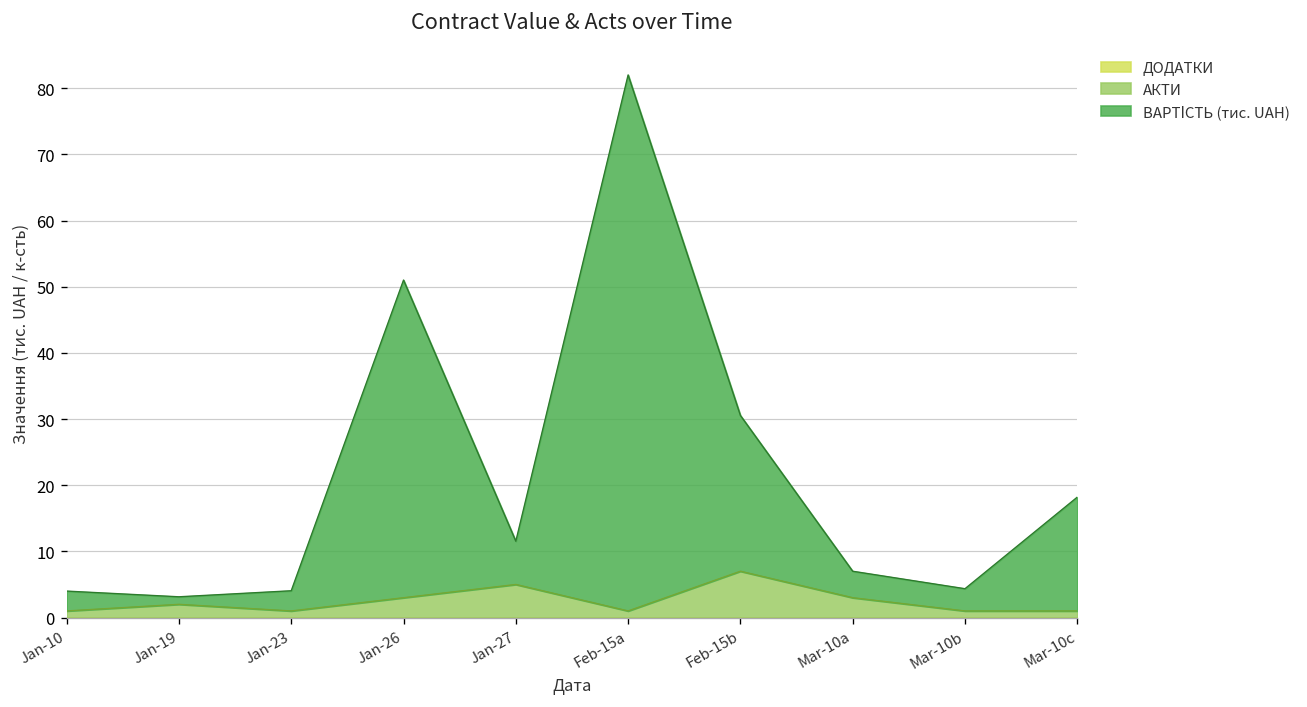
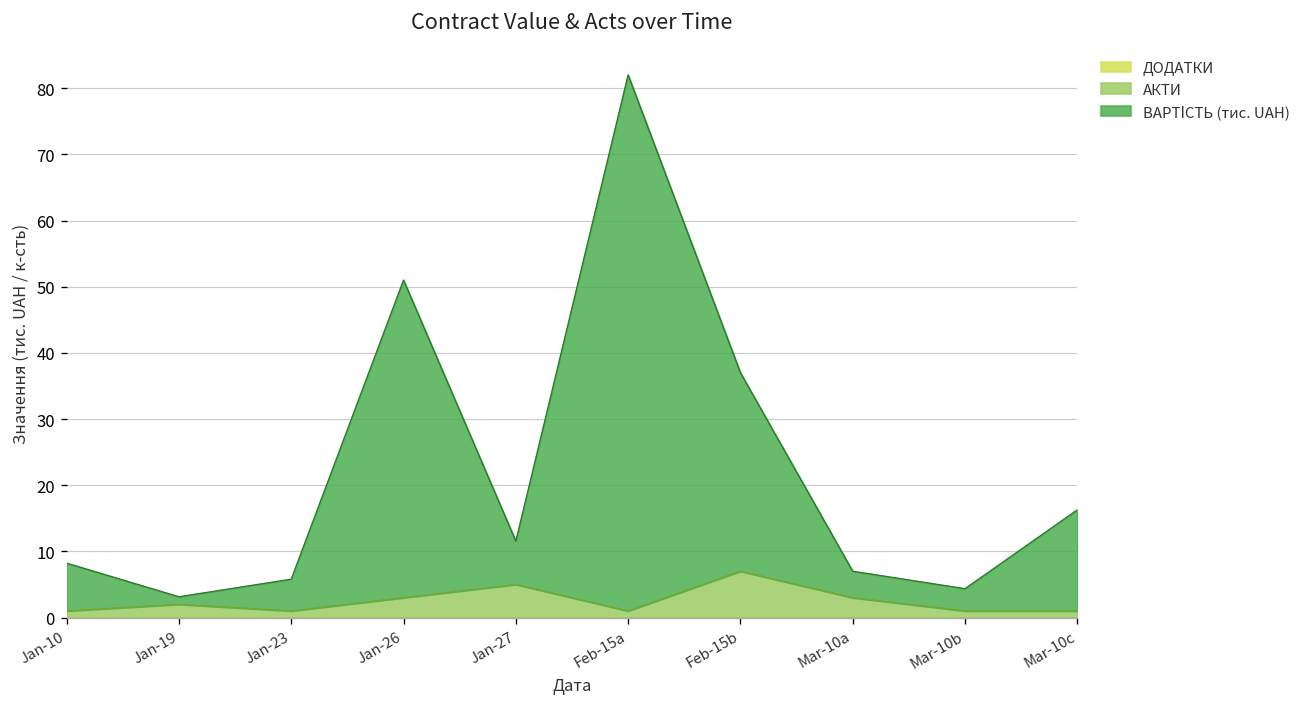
  {
    "ДОДАТКИ": {
      "Jan-10": 0,
      "Jan-19": 0,
      "Jan-23": 0,
      "Jan-26": 0,
      "Jan-27": 0,
      "Feb-15a": 0,
      "Feb-15b": 0,
      "Mar-10a": 0,
      "Mar-10b": 0,
      "Mar-10c": 0
    },
    "АКТИ": {
      "Jan-10": 1,
      "Jan-19": 2,
      "Jan-23": 1,
      "Jan-26": 3,
      "Jan-27": 5,
      "Feb-15a": 1,
      "Feb-15b": 7,
      "Mar-10a": 3,
      "Mar-10b": 1,
      "Mar-10c": 1
    },
    "ВАРТІСТЬ (тис. UAH)": {
-     "Jan-10": 3,
+     "Jan-10": 7,
      "Jan-19": 1,
-     "Jan-23": 3,
+     "Jan-23": 5,
      "Jan-26": 48,
      "Jan-27": 7,
      "Feb-15a": 81,
-     "Feb-15b": 24,
+     "Feb-15b": 30,
      "Mar-10a": 4,
      "Mar-10b": 3,
-     "Mar-10c": 17
+     "Mar-10c": 15
    }
  }
